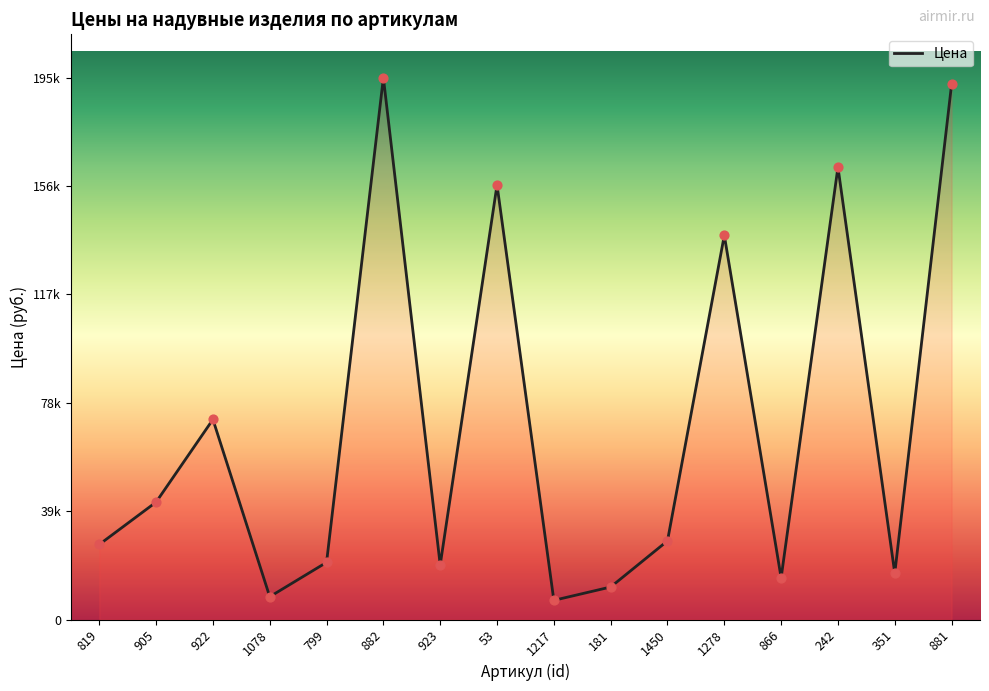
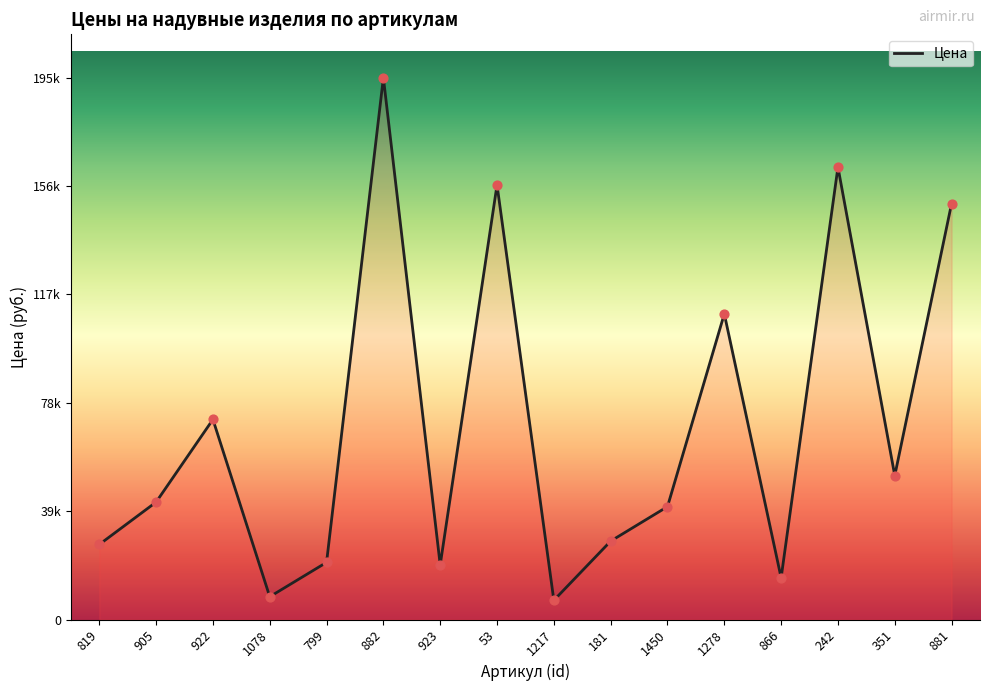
  {
    "819": 27000,
    "905": 42000,
    "922": 72000,
    "1078": 8000,
    "799": 21000,
    "882": 195000,
    "923": 20000,
    "53": 156000,
    "1217": 7000,
-   "181": 12000,
-   "1450": 28000,
-   "1278": 138000,
+   "181": 28000,
+   "1450": 41000,
+   "1278": 110000,
    "866": 15000,
    "242": 163000,
-   "351": 17000,
-   "881": 193000
+   "351": 52000,
+   "881": 150000
  }
